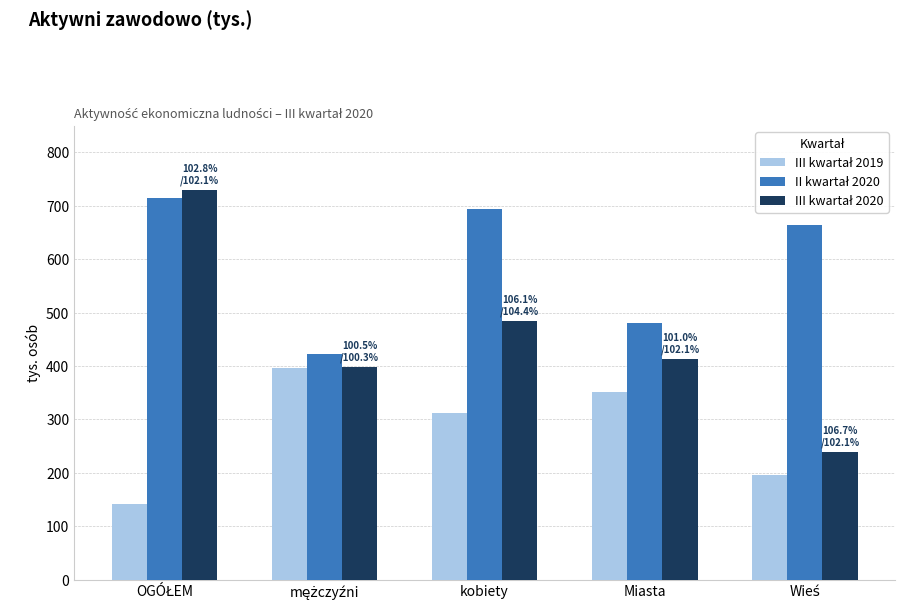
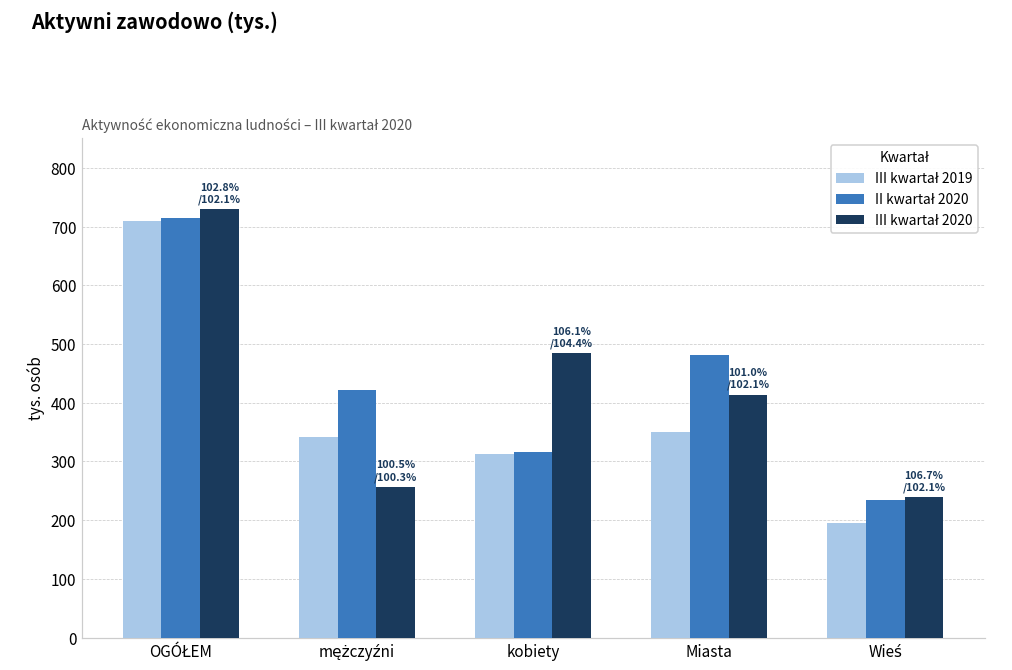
  {
    "III kwartał 2019": {
-     "OGÓŁEM": 140,
-     "mężczyźni": 400,
+     "OGÓŁEM": 710,
+     "mężczyźni": 340,
      "kobiety": 310,
      "Miasta": 350,
      "Wieś": 200
    },
    "II kwartał 2020": {
      "OGÓŁEM": 720,
      "mężczyźni": 420,
-     "kobiety": 700,
+     "kobiety": 320,
      "Miasta": 480,
-     "Wieś": 660
+     "Wieś": 230
    },
    "III kwartał 2020": {
-     "mężczyźni": 400
+     "mężczyźni": 260
    }
  }
